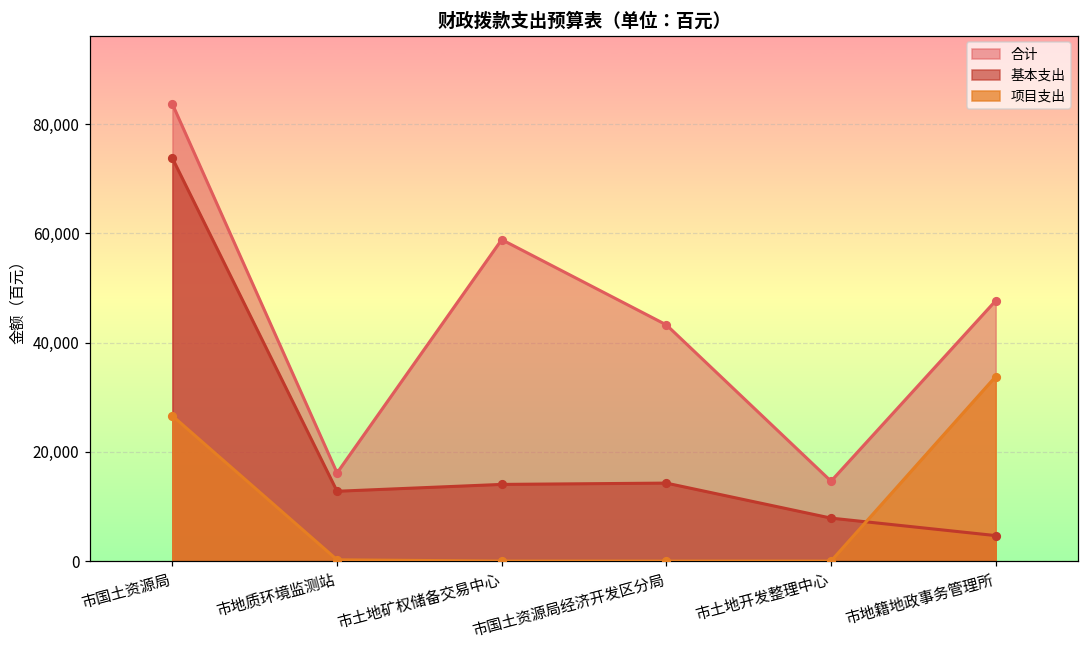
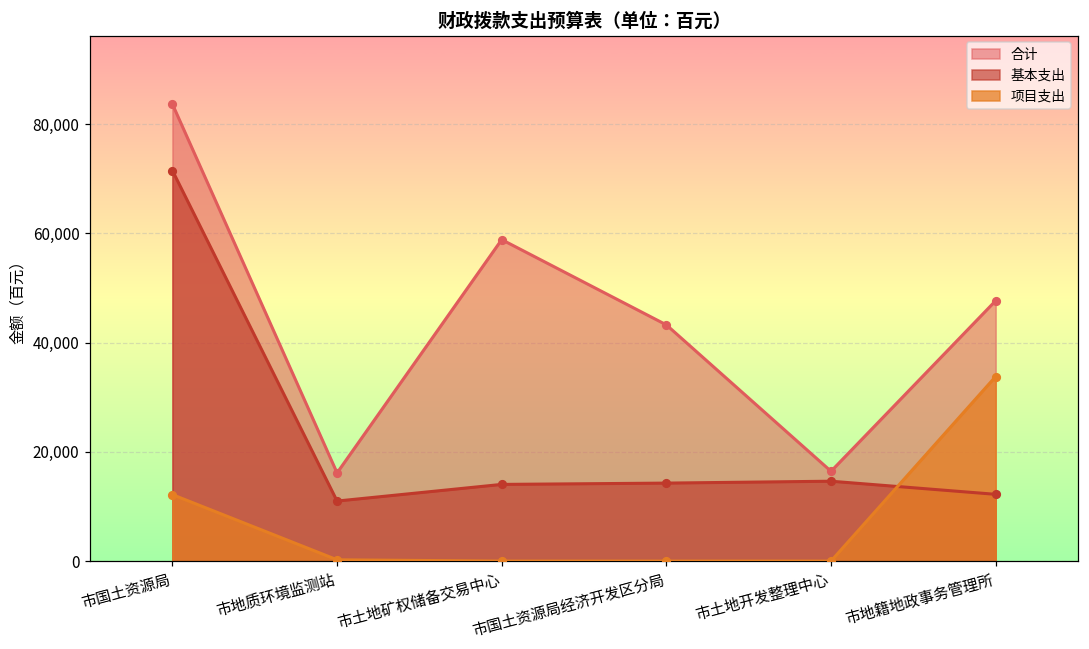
  {
    "合计": {
      "市国土资源局": "84,000",
      "市地质环境监测站": "16,000",
      "市土地矿权储备交易中心": "59,000",
      "市国土资源局经济开发区分局": "43,000",
-     "市土地开发整理中心": "15,000",
+     "市土地开发整理中心": "16,000",
      "市地籍地政事务管理所": "48,000"
    },
    "基本支出": {
-     "市国土资源局": "74,000",
-     "市地质环境监测站": "13,000",
+     "市国土资源局": "71,000",
+     "市地质环境监测站": "11,000",
      "市土地矿权储备交易中心": "14,000",
      "市国土资源局经济开发区分局": "14,000",
-     "市土地开发整理中心": "8,000",
-     "市地籍地政事务管理所": "5,000"
+     "市土地开发整理中心": "15,000",
+     "市地籍地政事务管理所": "12,000"
    },
    "项目支出": {
-     "市国土资源局": "27,000",
+     "市国土资源局": "12,000",
      "市地质环境监测站": "0",
      "市土地矿权储备交易中心": "0",
      "市国土资源局经济开发区分局": "0",
      "市土地开发整理中心": "0",
      "市地籍地政事务管理所": "34,000"
    }
  }
